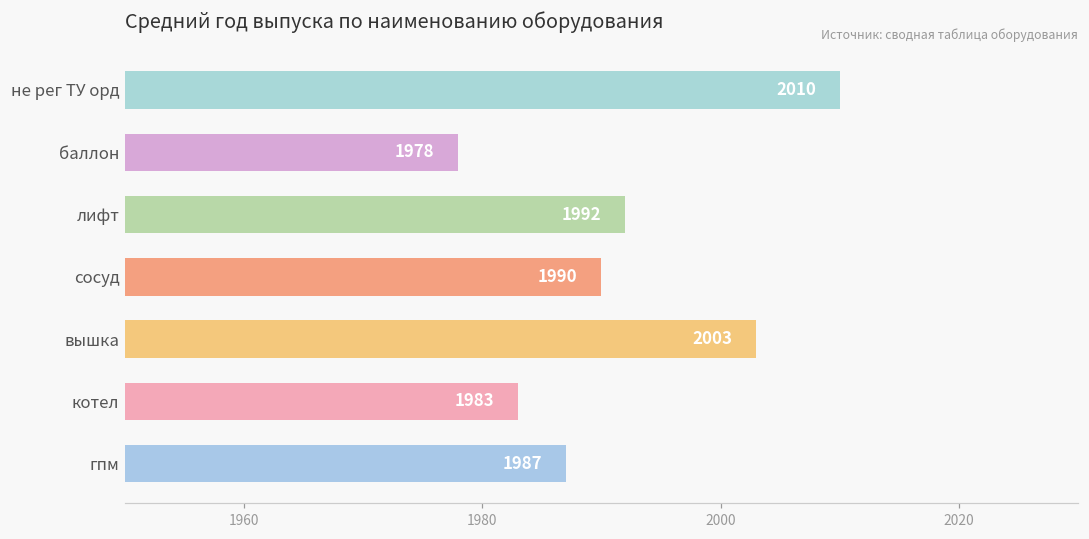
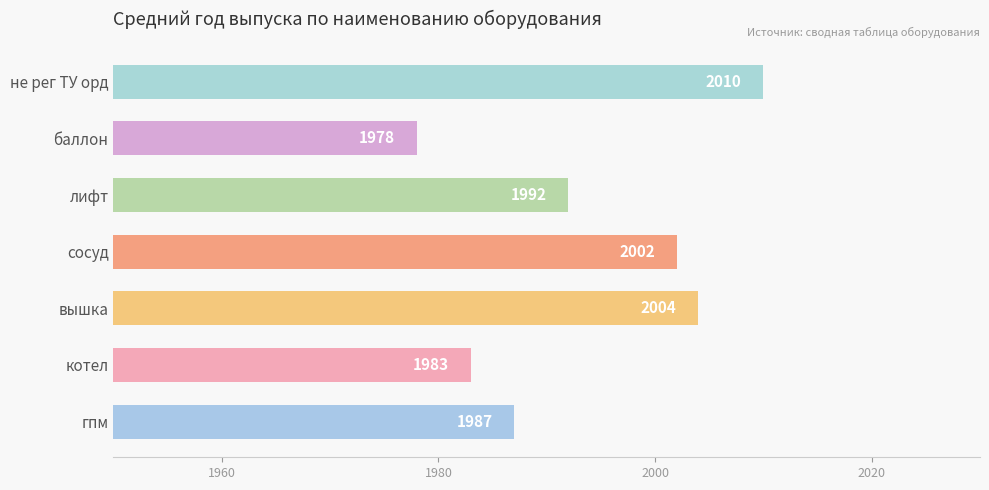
  {
    "не рег ТУ орд": 2010,
    "баллон": 1978,
    "лифт": 1992,
-   "сосуд": 1990,
-   "вышка": 2003,
+   "сосуд": 2002,
+   "вышка": 2004,
    "котел": 1983,
    "гпм": 1987
  }
